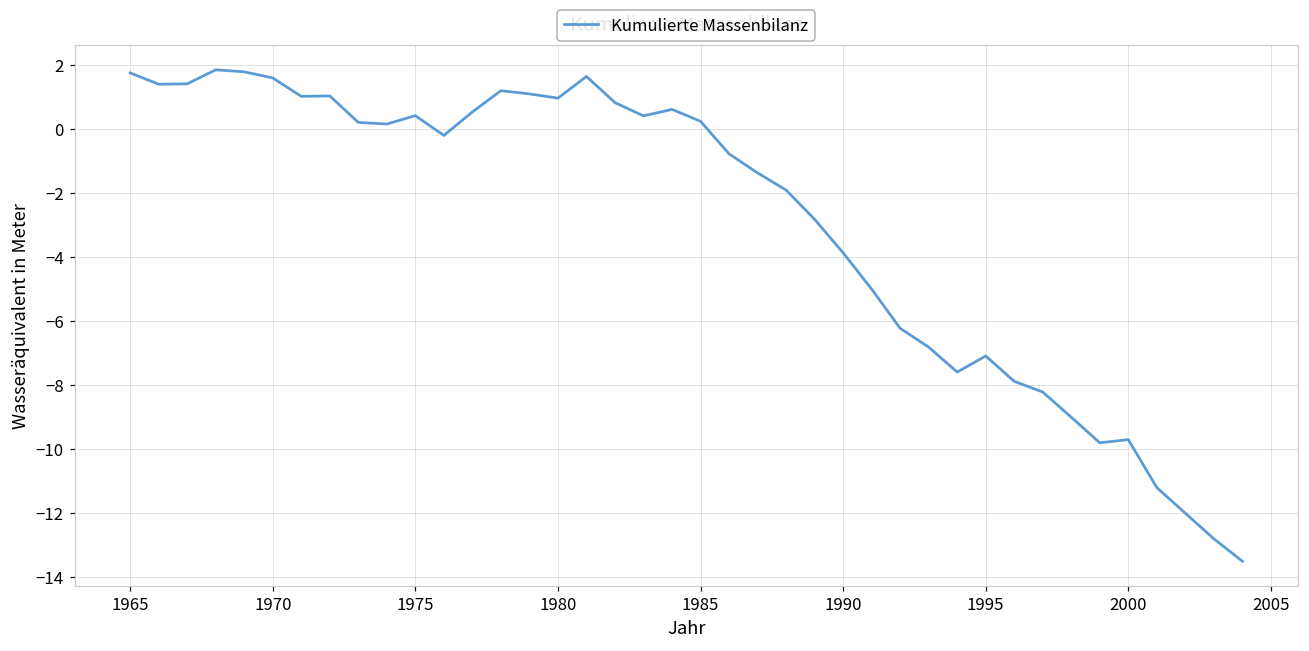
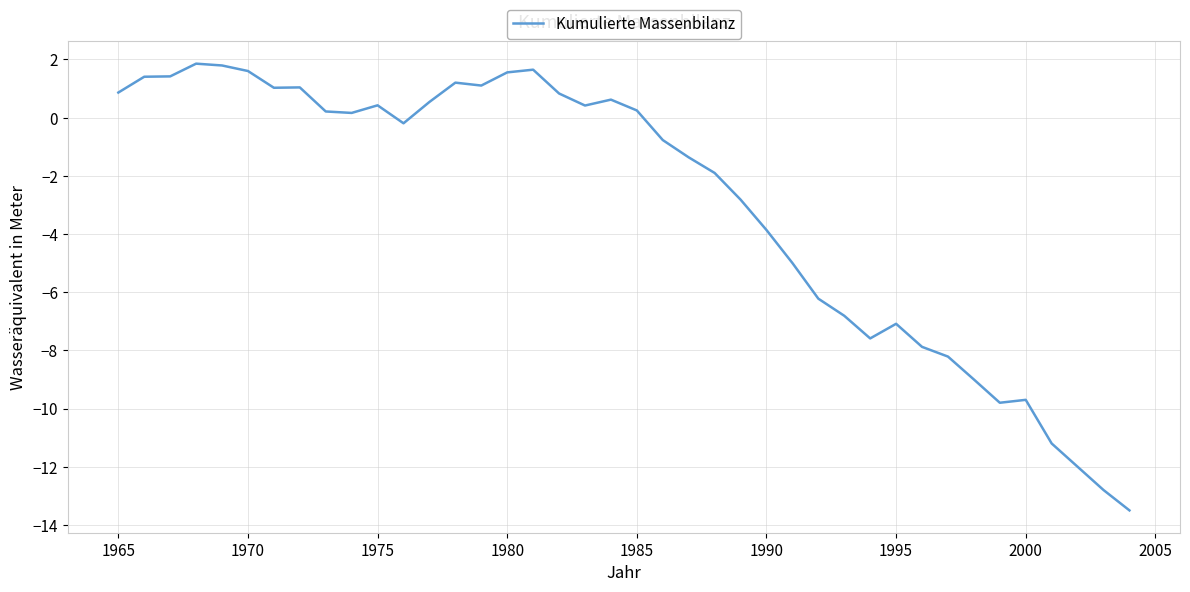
  {
-   "1965": 1.8,
+   "1965": 0.9,
    "1970": 1.6,
    "1975": 0.4,
-   "1980": 1.0,
+   "1980": 1.6,
    "1985": 0.2,
    "1990": -3.9,
    "1995": -7.1,
    "2000": -9.7
  }
